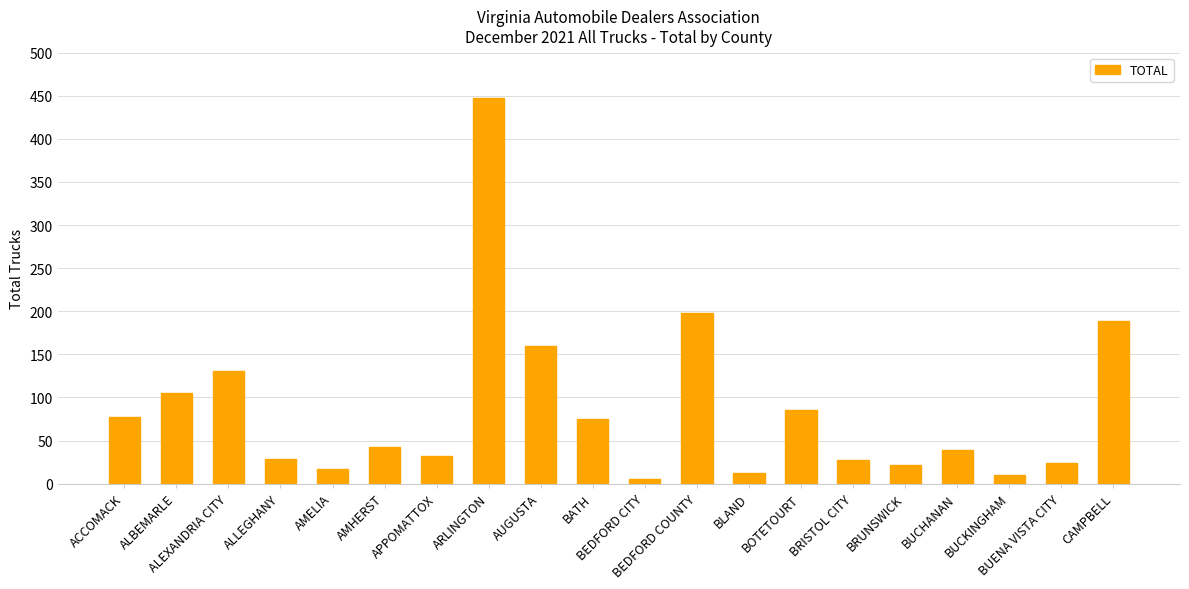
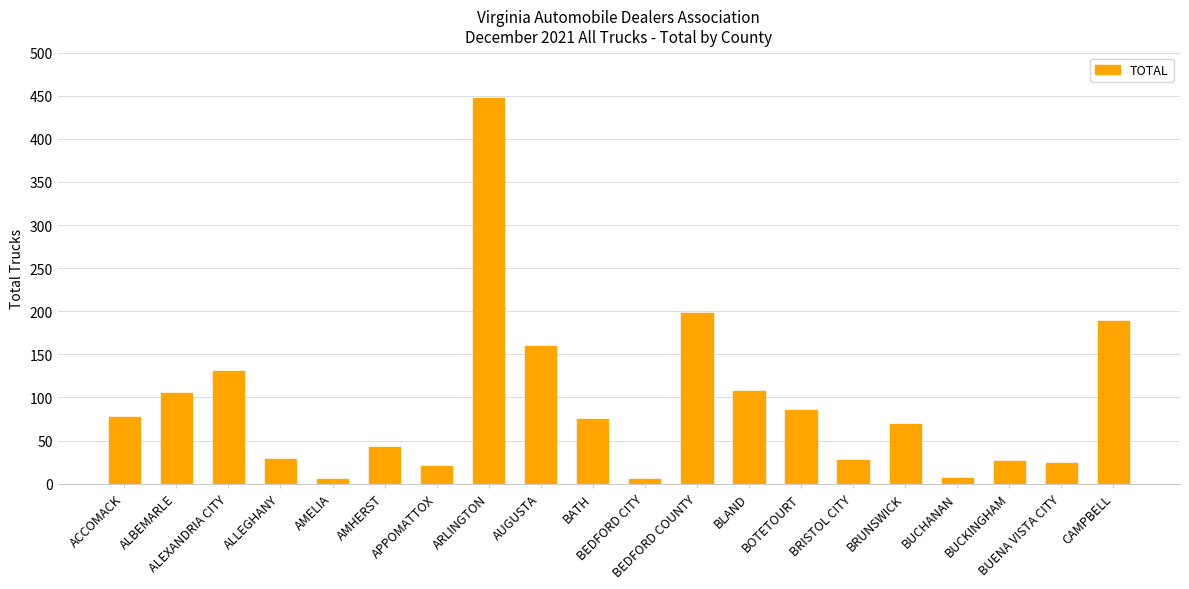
  {
    "ACCOMACK": 80,
    "ALBEMARLE": 110,
    "ALEXANDRIA CITY": 130,
    "ALLEGHANY": 30,
-   "AMELIA": 20,
+   "AMELIA": 10,
    "AMHERST": 40,
-   "APPOMATTOX": 30,
+   "APPOMATTOX": 20,
    "ARLINGTON": 450,
    "AUGUSTA": 160,
    "BATH": 80,
    "BEDFORD CITY": 10,
    "BEDFORD COUNTY": 200,
-   "BLAND": 10,
+   "BLAND": 110,
    "BOTETOURT": 90,
    "BRISTOL CITY": 30,
-   "BRUNSWICK": 20,
-   "BUCHANAN": 40,
-   "BUCKINGHAM": 10,
+   "BRUNSWICK": 70,
+   "BUCHANAN": 10,
+   "BUCKINGHAM": 30,
    "BUENA VISTA CITY": 20,
    "CAMPBELL": 190
  }
